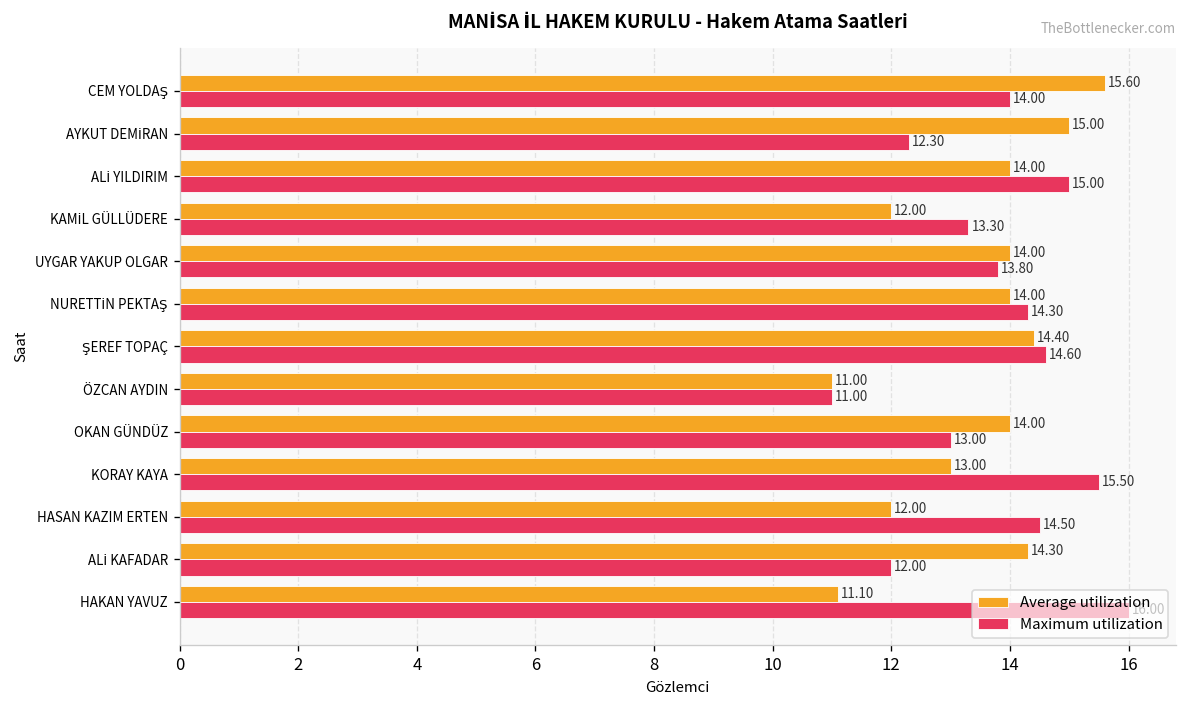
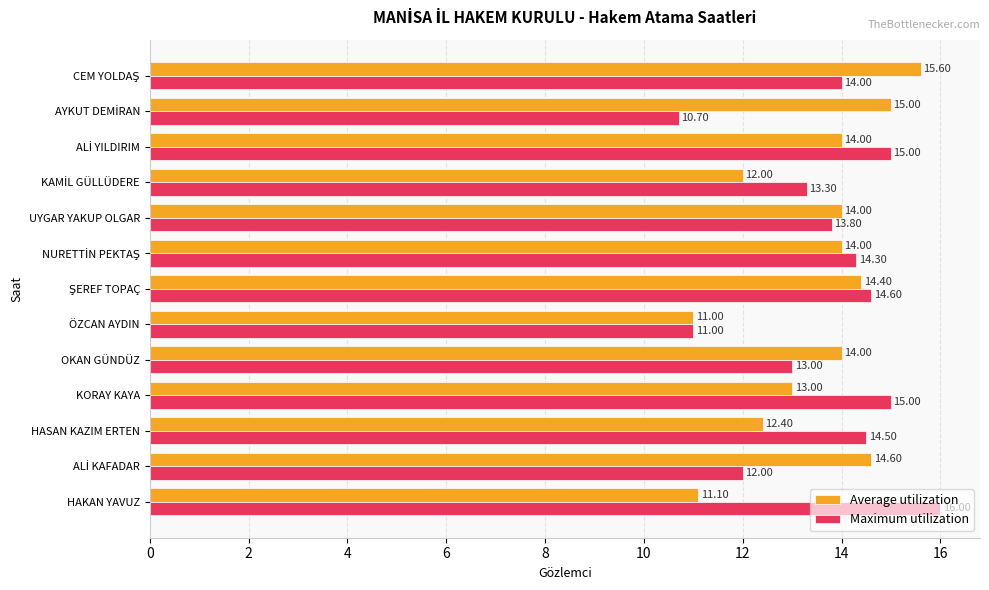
  {
    "Average utilization": {
      "CEM YOLDAŞ": 15.60,
      "AYKUT DEMİRAN": 15.00,
      "ALİ YILDIRIM": 14.00,
      "KAMİL GÜLLÜDERE": 12.00,
      "UYGAR YAKUP OLGAR": 14.00,
      "NURETTİN PEKTAŞ": 14.00,
      "ŞEREF TOPAÇ": 14.40,
      "ÖZCAN AYDIN": 11.00,
      "OKAN GÜNDÜZ": 14.00,
      "KORAY KAYA": 13.00,
-     "HASAN KAZIM ERTEN": 12.00,
-     "ALİ KAFADAR": 14.30,
+     "HASAN KAZIM ERTEN": 12.40,
+     "ALİ KAFADAR": 14.60,
      "HAKAN YAVUZ": 11.10
    },
    "Maximum utilization": {
      "CEM YOLDAŞ": 14.00,
-     "AYKUT DEMİRAN": 12.30,
+     "AYKUT DEMİRAN": 10.70,
      "ALİ YILDIRIM": 15.00,
      "KAMİL GÜLLÜDERE": 13.30,
      "UYGAR YAKUP OLGAR": 13.80,
      "NURETTİN PEKTAŞ": 14.30,
      "ŞEREF TOPAÇ": 14.60,
      "ÖZCAN AYDIN": 11.00,
      "OKAN GÜNDÜZ": 13.00,
-     "KORAY KAYA": 15.50,
+     "KORAY KAYA": 15.00,
      "HASAN KAZIM ERTEN": 14.50,
      "ALİ KAFADAR": 12.00
    }
  }
